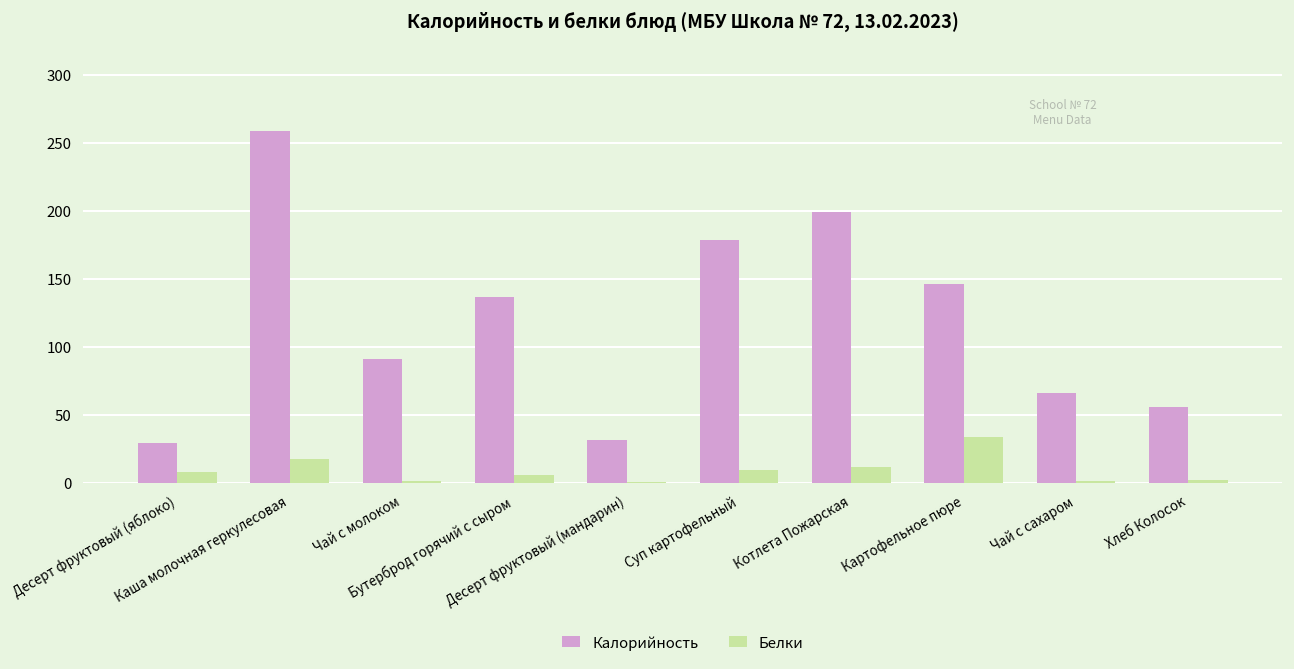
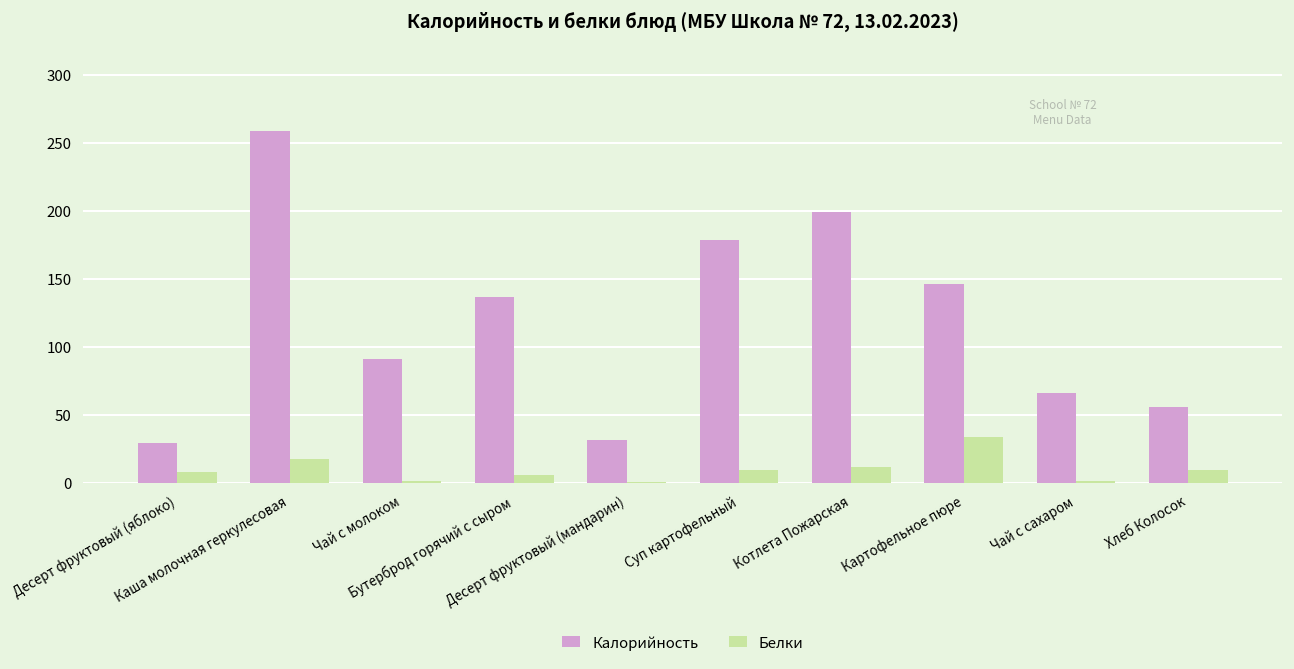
  {
    "Калорийность": {
      "Десерт фруктовый (яблоко)": 29,
      "Каша молочная геркулесовая": 258,
      "Чай с молоком": 91,
      "Бутерброд горячий с сыром": 136,
      "Десерт фруктовый (мандарин)": 32,
      "Суп картофельный": 178,
      "Котлета Пожарская": 199,
      "Картофельное пюре": 146,
      "Чай с сахаром": 66,
      "Хлеб Колосок": 56
    },
    "Белки": {
      "Десерт фруктовый (яблоко)": 8,
      "Каша молочная геркулесовая": 18,
      "Бутерброд горячий с сыром": 5,
      "Суп картофельный": 9,
      "Котлета Пожарская": 12,
      "Картофельное пюре": 34,
-     "Хлеб Колосок": 2
+     "Хлеб Колосок": 10
    }
  }
